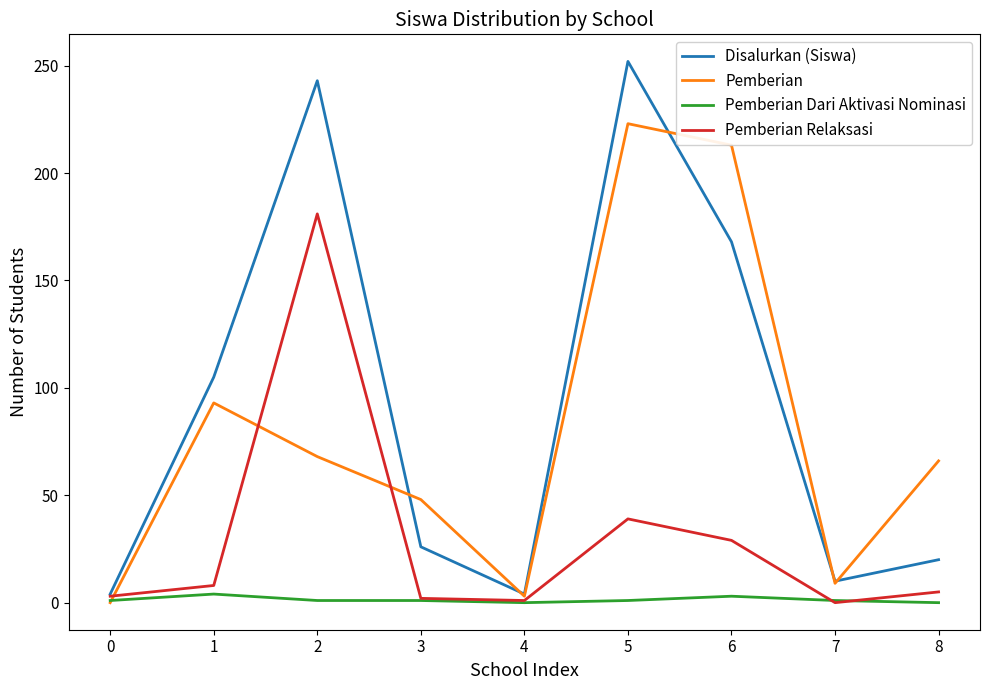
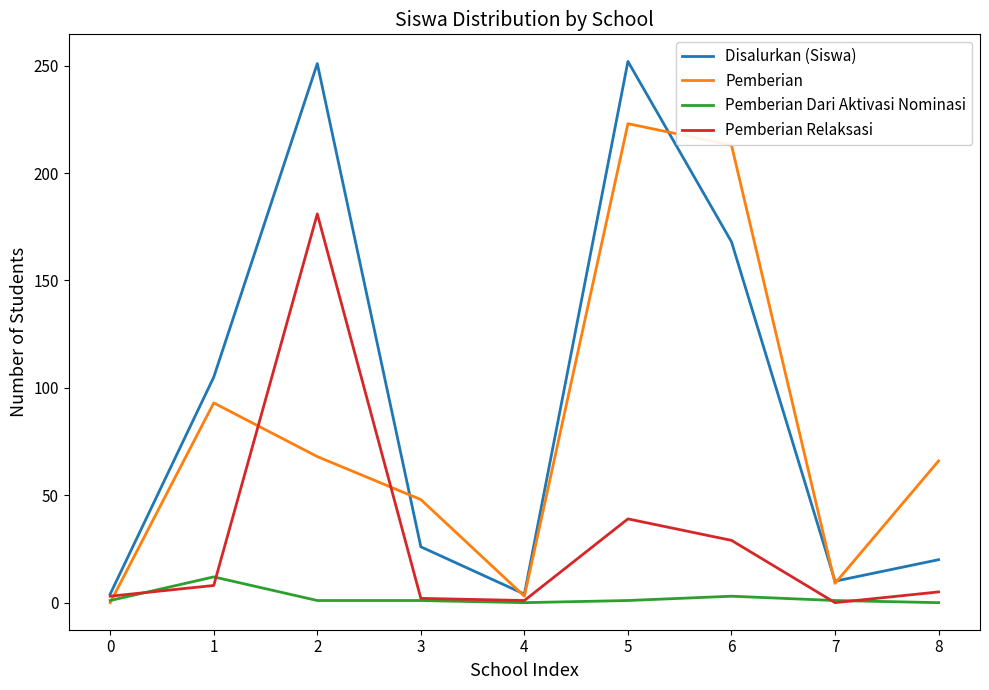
  {
    "Disalurkan (Siswa)": {
      "1": 105,
-     "2": 243,
+     "2": 251,
      "3": 26,
      "5": 252,
      "6": 168,
      "8": 20
    },
    "Pemberian": {
      "1": 93,
      "2": 68,
      "3": 48,
      "5": 223,
      "6": 213,
      "8": 66
    },
    "Pemberian Dari Aktivasi Nominasi": {
-     "1": 4,
+     "1": 12,
      "2": 1,
      "5": 1,
      "6": 3,
      "8": 0
    },
    "Pemberian Relaksasi": {
      "1": 8,
      "2": 181,
      "5": 39,
      "6": 29,
      "8": 5
    }
  }
